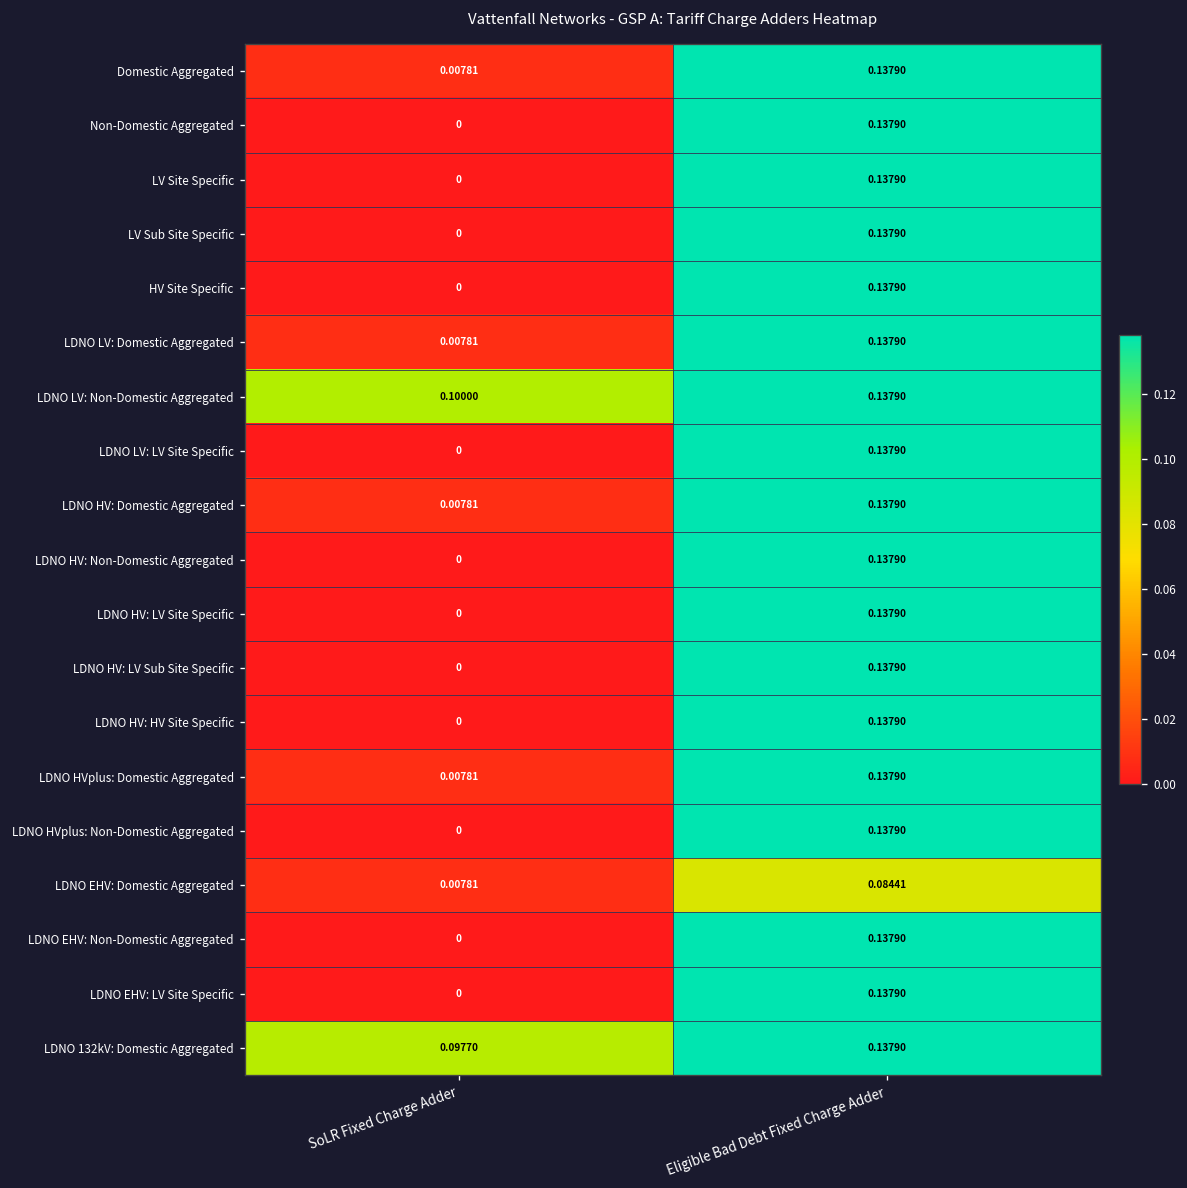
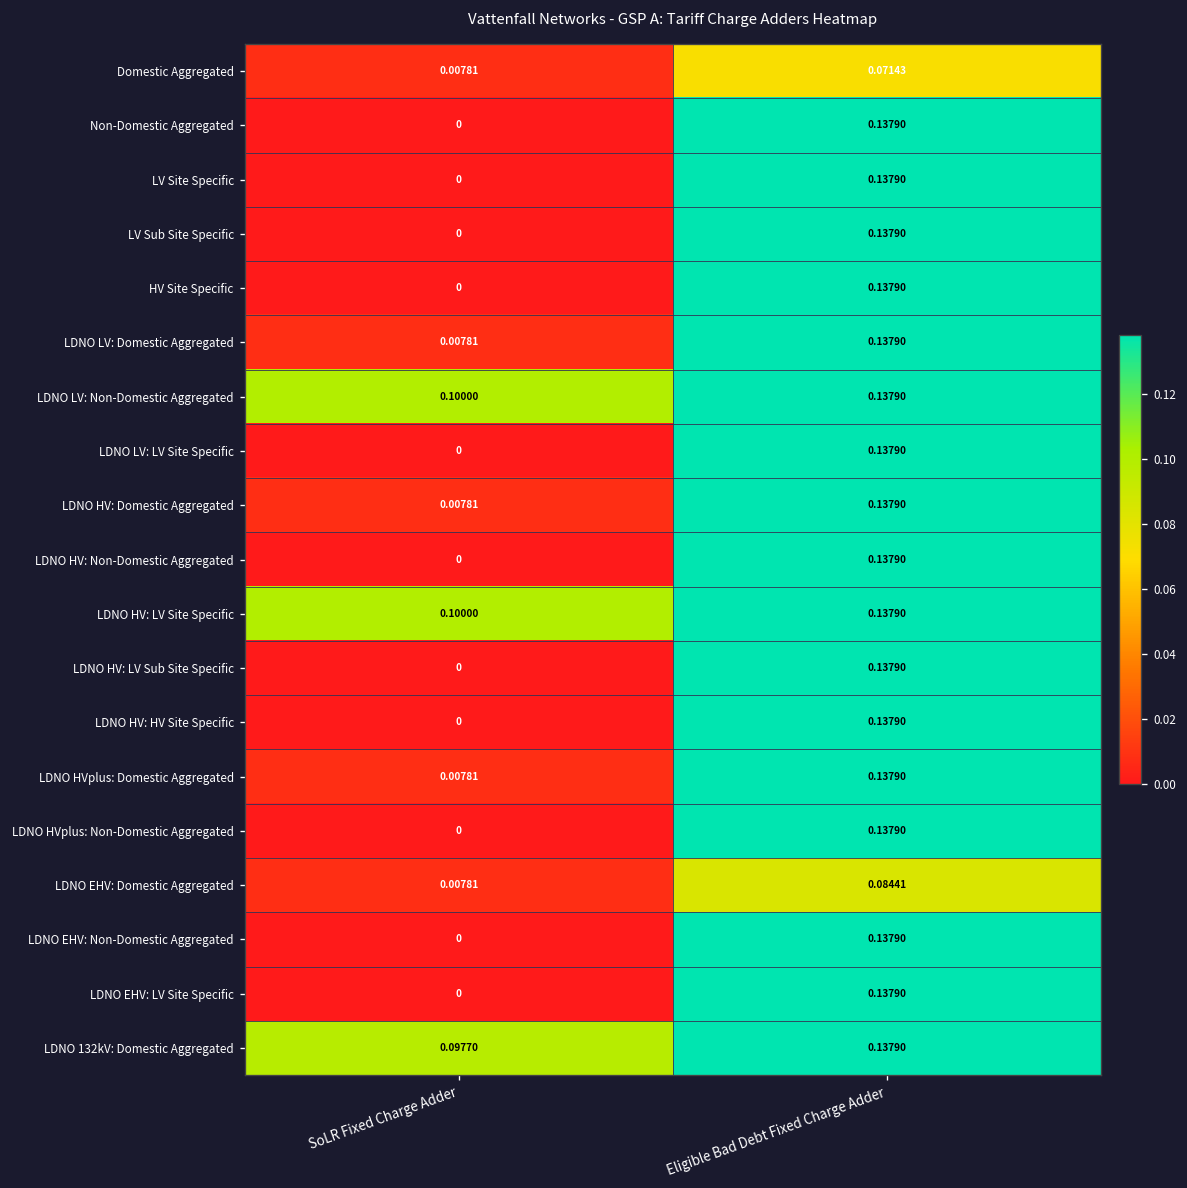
  {
    "Domestic Aggregated": {
      "SoLR Fixed Charge Adder": 0.00781,
-     "Eligible Bad Debt Fixed Charge Adder": 0.13790
+     "Eligible Bad Debt Fixed Charge Adder": 0.07143
    },
    "Non-Domestic Aggregated": {
      "SoLR Fixed Charge Adder": 0,
      "Eligible Bad Debt Fixed Charge Adder": 0.13790
    },
    "LV Site Specific": {
      "SoLR Fixed Charge Adder": 0,
      "Eligible Bad Debt Fixed Charge Adder": 0.13790
    },
    "LV Sub Site Specific": {
      "SoLR Fixed Charge Adder": 0,
      "Eligible Bad Debt Fixed Charge Adder": 0.13790
    },
    "HV Site Specific": {
      "SoLR Fixed Charge Adder": 0,
      "Eligible Bad Debt Fixed Charge Adder": 0.13790
    },
    "LDNO LV: Domestic Aggregated": {
      "SoLR Fixed Charge Adder": 0.00781,
      "Eligible Bad Debt Fixed Charge Adder": 0.13790
    },
    "LDNO LV: Non-Domestic Aggregated": {
      "SoLR Fixed Charge Adder": 0.10000,
      "Eligible Bad Debt Fixed Charge Adder": 0.13790
    },
    "LDNO LV: LV Site Specific": {
      "SoLR Fixed Charge Adder": 0,
      "Eligible Bad Debt Fixed Charge Adder": 0.13790
    },
    "LDNO HV: Domestic Aggregated": {
      "SoLR Fixed Charge Adder": 0.00781,
      "Eligible Bad Debt Fixed Charge Adder": 0.13790
    },
    "LDNO HV: Non-Domestic Aggregated": {
      "SoLR Fixed Charge Adder": 0,
      "Eligible Bad Debt Fixed Charge Adder": 0.13790
    },
    "LDNO HV: LV Site Specific": {
-     "SoLR Fixed Charge Adder": 0,
+     "SoLR Fixed Charge Adder": 0.10000,
      "Eligible Bad Debt Fixed Charge Adder": 0.13790
    },
    "LDNO HV: LV Sub Site Specific": {
      "SoLR Fixed Charge Adder": 0,
      "Eligible Bad Debt Fixed Charge Adder": 0.13790
    },
    "LDNO HV: HV Site Specific": {
      "SoLR Fixed Charge Adder": 0,
      "Eligible Bad Debt Fixed Charge Adder": 0.13790
    },
    "LDNO HVplus: Domestic Aggregated": {
      "SoLR Fixed Charge Adder": 0.00781,
      "Eligible Bad Debt Fixed Charge Adder": 0.13790
    },
    "LDNO HVplus: Non-Domestic Aggregated": {
      "SoLR Fixed Charge Adder": 0,
      "Eligible Bad Debt Fixed Charge Adder": 0.13790
    },
    "LDNO EHV: Domestic Aggregated": {
      "SoLR Fixed Charge Adder": 0.00781,
      "Eligible Bad Debt Fixed Charge Adder": 0.08441
    },
    "LDNO EHV: Non-Domestic Aggregated": {
      "SoLR Fixed Charge Adder": 0,
      "Eligible Bad Debt Fixed Charge Adder": 0.13790
    },
    "LDNO EHV: LV Site Specific": {
      "SoLR Fixed Charge Adder": 0,
      "Eligible Bad Debt Fixed Charge Adder": 0.13790
    },
    "LDNO 132kV: Domestic Aggregated": {
      "SoLR Fixed Charge Adder": 0.09770,
      "Eligible Bad Debt Fixed Charge Adder": 0.13790
    }
  }
